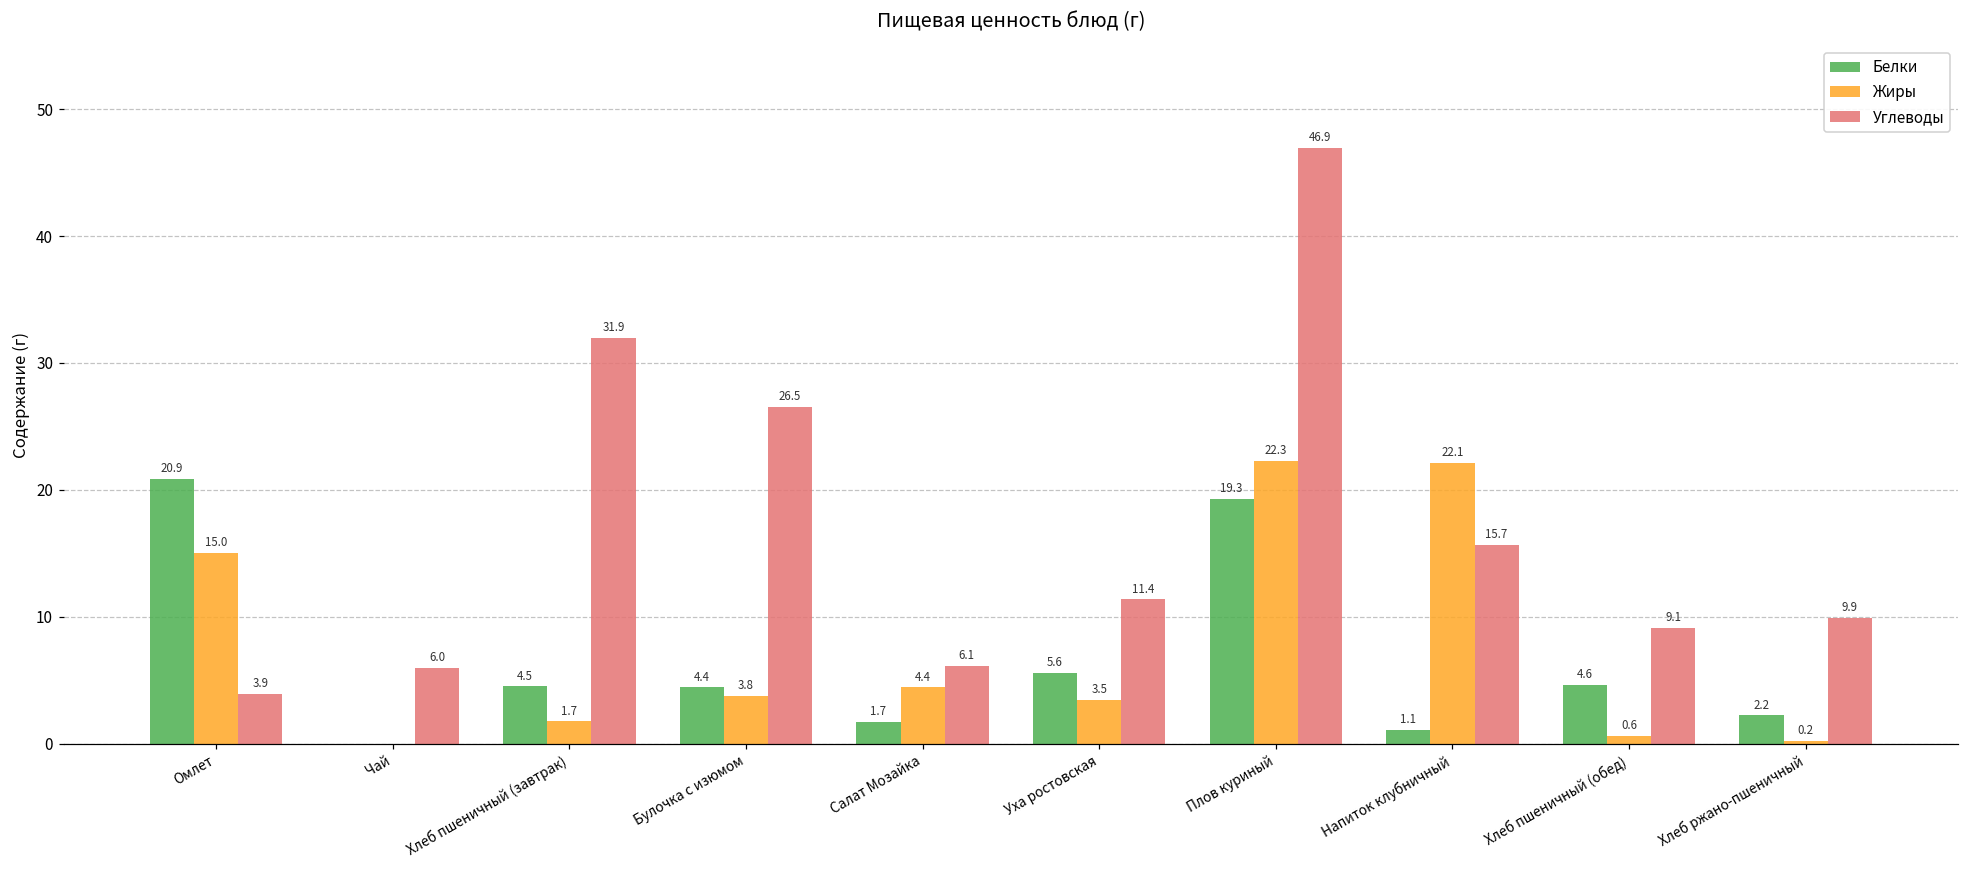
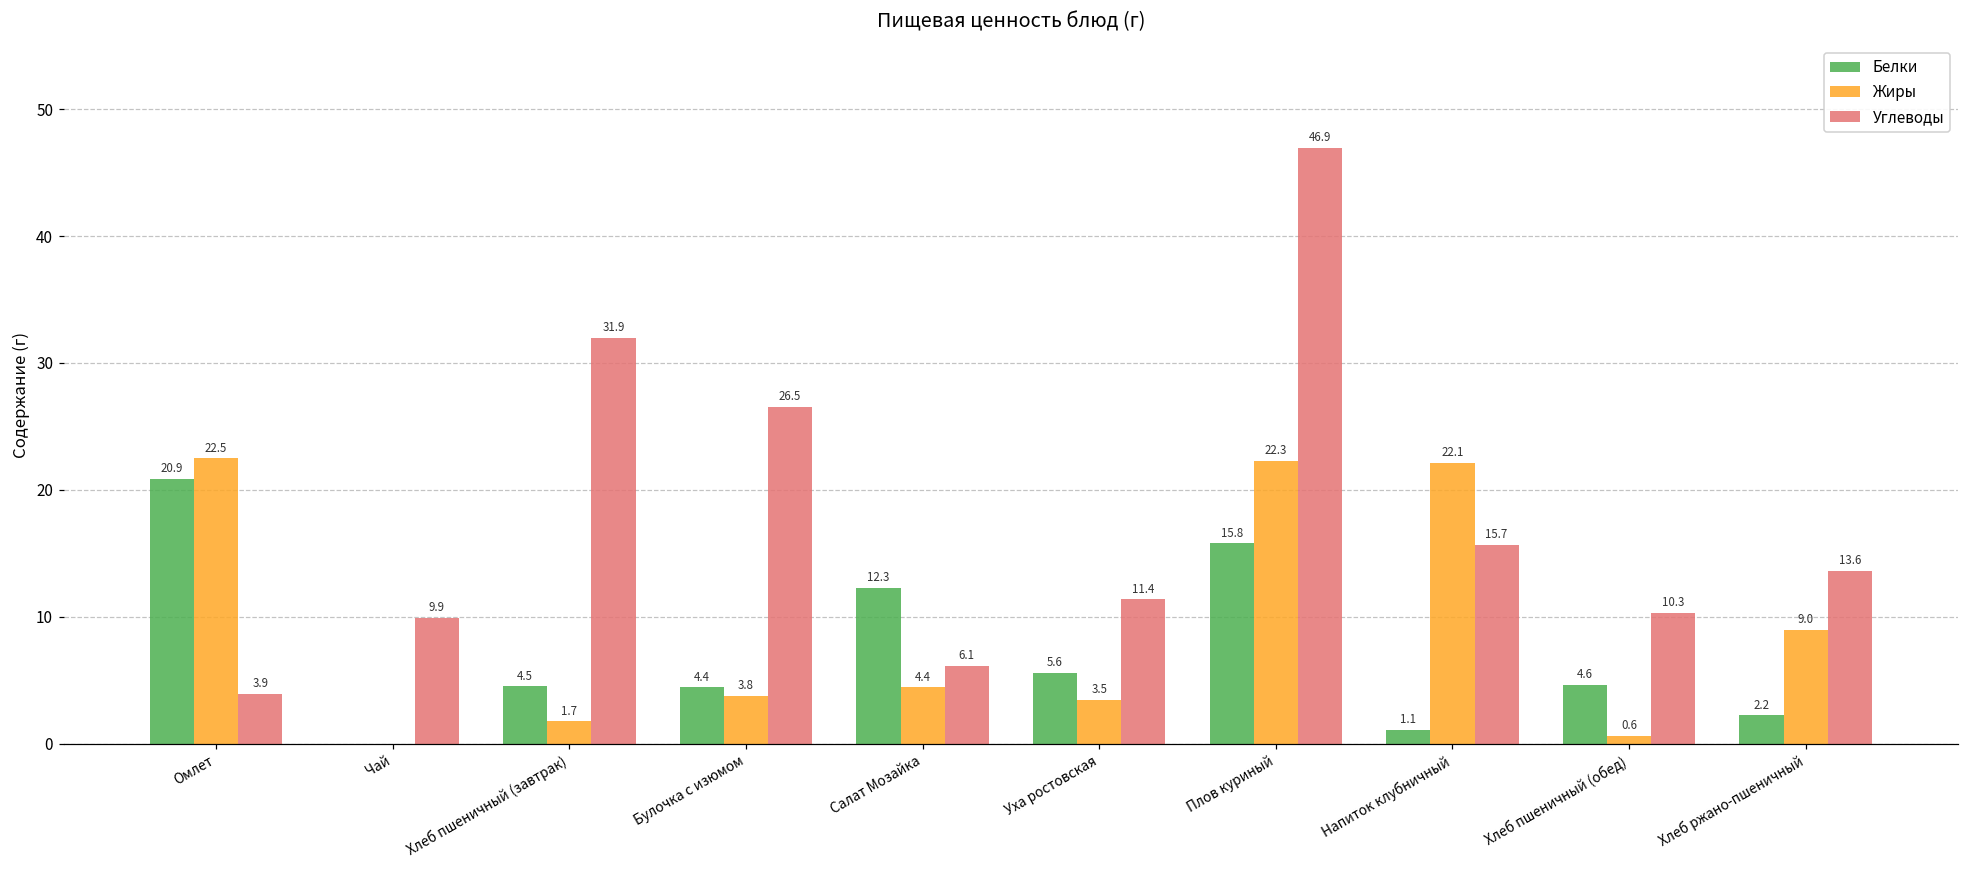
  {
    "Белки": {
      "Омлет": 20.9,
      "Хлеб пшеничный (завтрак)": 4.5,
      "Булочка с изюмом": 4.4,
-     "Салат Мозайка": 1.7,
+     "Салат Мозайка": 12.3,
      "Уха ростовская": 5.6,
-     "Плов куриный": 19.3,
+     "Плов куриный": 15.8,
      "Напиток клубничный": 1.1,
      "Хлеб пшеничный (обед)": 4.6,
      "Хлеб ржано-пшеничный": 2.2
    },
    "Жиры": {
-     "Омлет": 15.0,
+     "Омлет": 22.5,
      "Хлеб пшеничный (завтрак)": 1.7,
      "Булочка с изюмом": 3.8,
      "Салат Мозайка": 4.4,
      "Уха ростовская": 3.5,
      "Плов куриный": 22.3,
      "Напиток клубничный": 22.1,
      "Хлеб пшеничный (обед)": 0.6,
-     "Хлеб ржано-пшеничный": 0.2
+     "Хлеб ржано-пшеничный": 9.0
    },
    "Углеводы": {
      "Омлет": 3.9,
-     "Чай": 6.0,
+     "Чай": 9.9,
      "Хлеб пшеничный (завтрак)": 31.9,
      "Булочка с изюмом": 26.5,
      "Салат Мозайка": 6.1,
      "Уха ростовская": 11.4,
      "Плов куриный": 46.9,
      "Напиток клубничный": 15.7,
-     "Хлеб пшеничный (обед)": 9.1,
-     "Хлеб ржано-пшеничный": 9.9
+     "Хлеб пшеничный (обед)": 10.3,
+     "Хлеб ржано-пшеничный": 13.6
    }
  }
